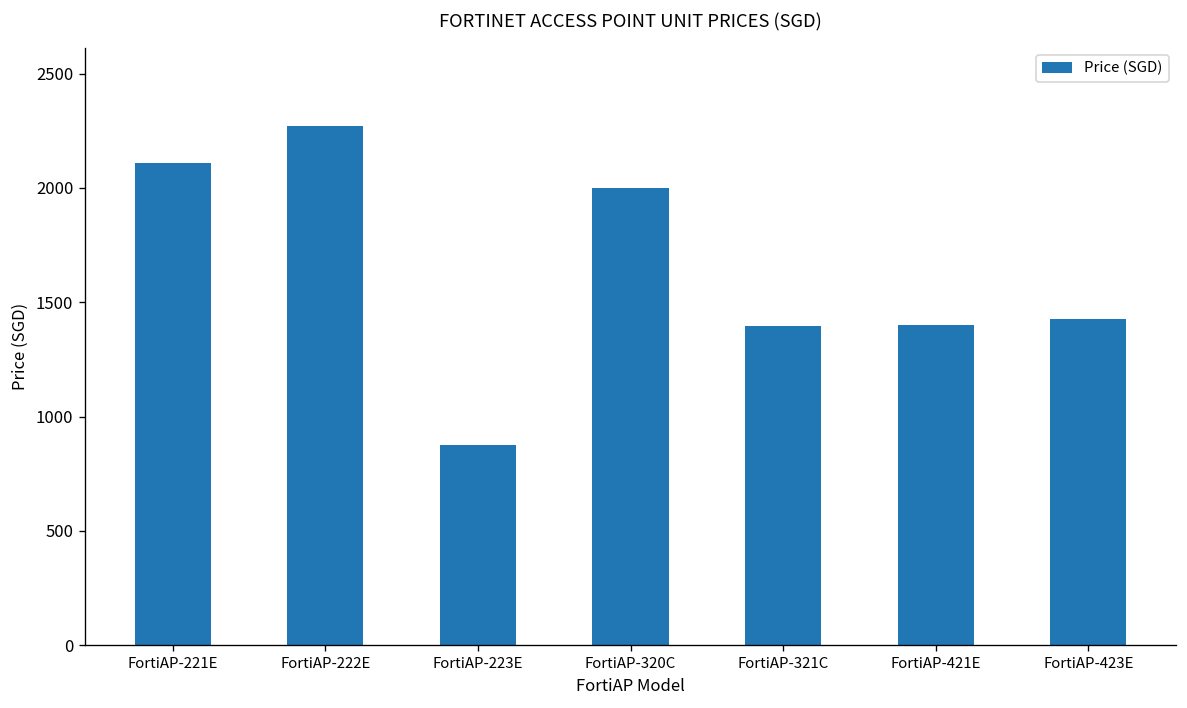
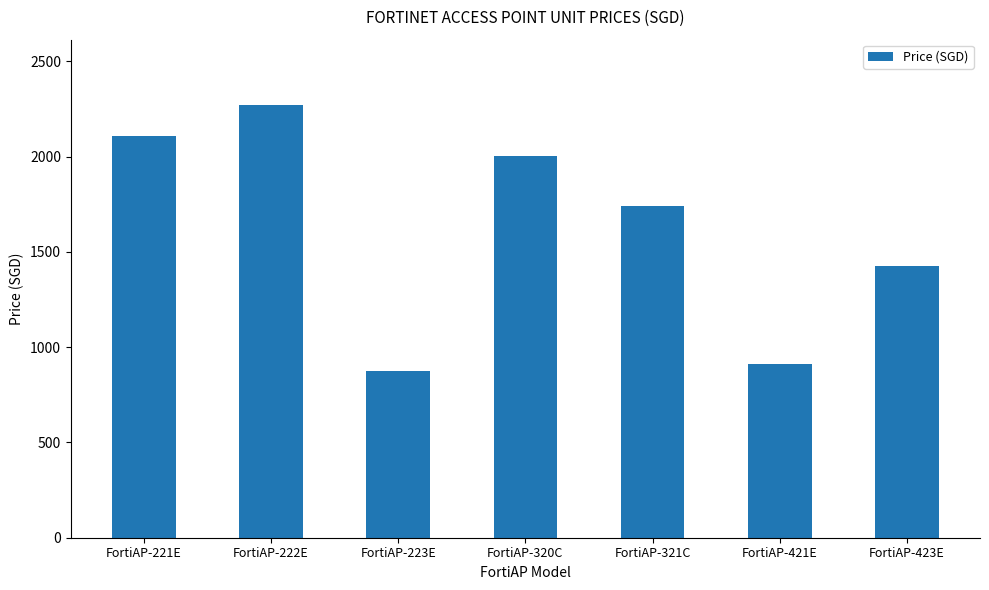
  {
    "FortiAP-221E": 2110,
    "FortiAP-222E": 2270,
    "FortiAP-223E": 870,
    "FortiAP-320C": 2000,
-   "FortiAP-321C": 1400,
-   "FortiAP-421E": 1400,
+   "FortiAP-321C": 1740,
+   "FortiAP-421E": 910,
    "FortiAP-423E": 1420
  }
